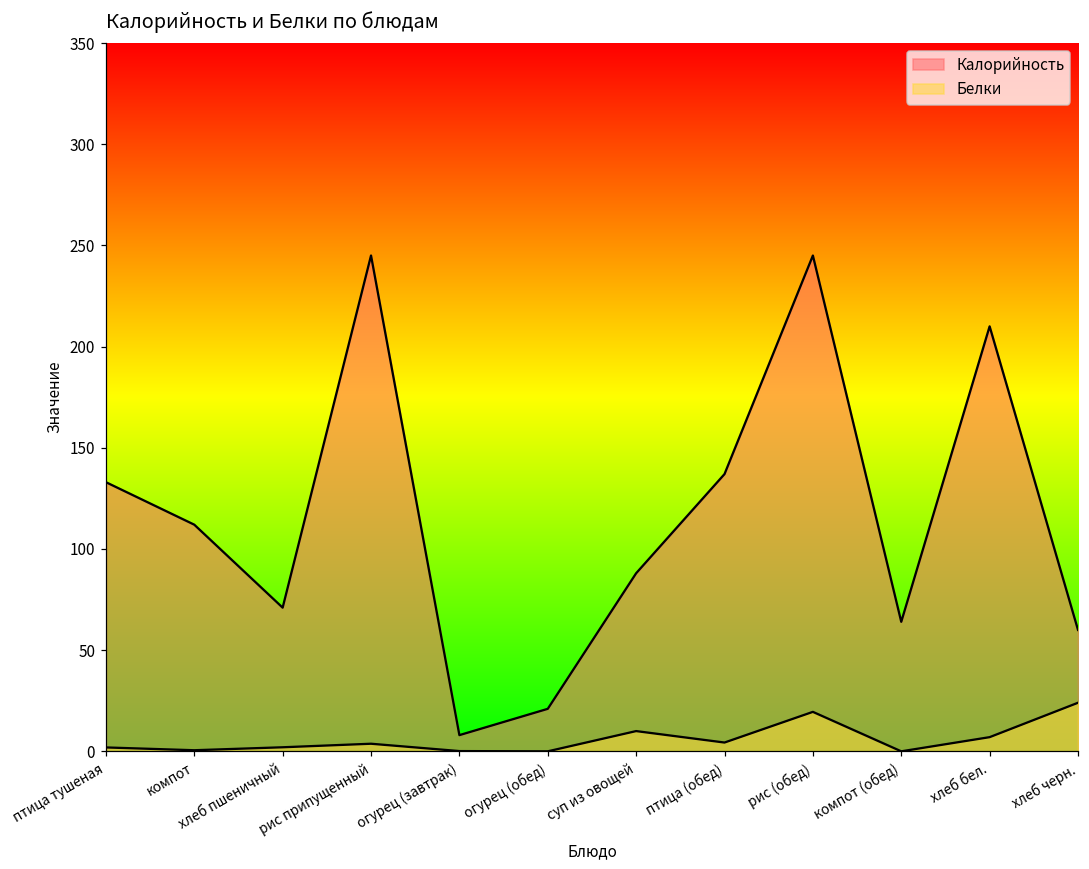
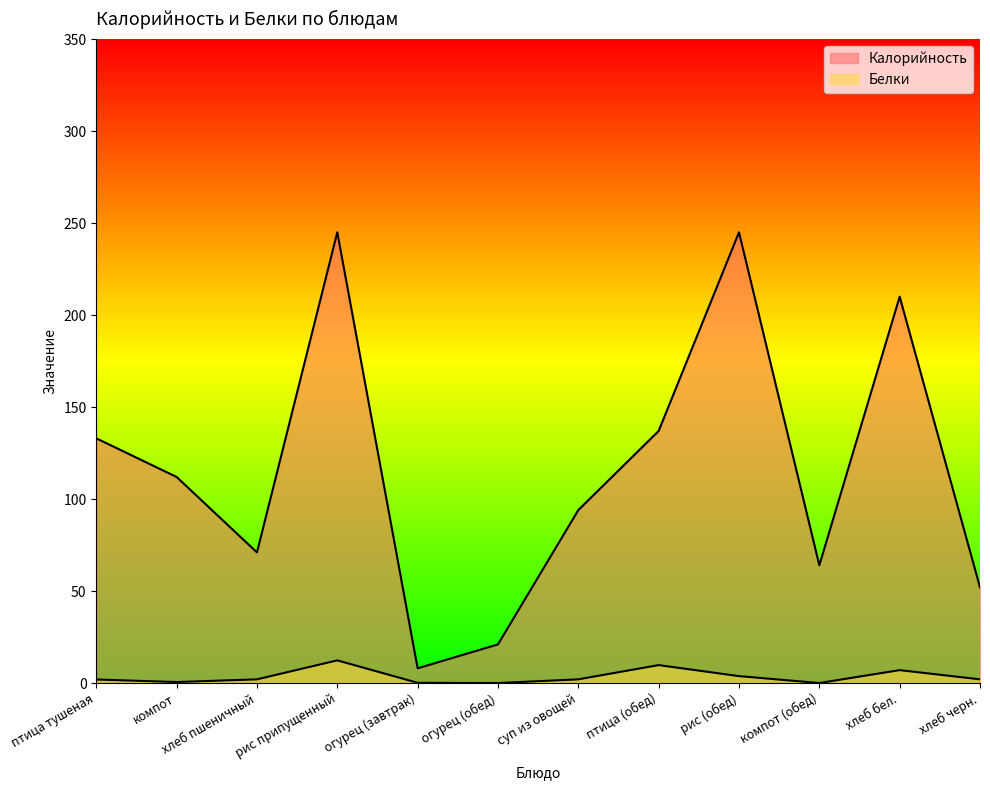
  {
    "Калорийность": {
      "птица тушеная": 133,
      "компот": 112,
      "хлеб пшеничный": 71,
      "рис припущенный": 245,
      "огурец (завтрак)": 8,
      "огурец (обед)": 21,
-     "суп из овощей": 88,
+     "суп из овощей": 94,
      "птица (обед)": 137,
      "рис (обед)": 245,
      "компот (обед)": 64,
      "хлеб бел.": 210,
-     "хлеб черн.": 60
+     "хлеб черн.": 52
    },
    "Белки": {
      "птица тушеная": 2,
      "компот": 1,
      "хлеб пшеничный": 2,
-     "рис припущенный": 4,
+     "рис припущенный": 12,
      "огурец (завтрак)": 0,
      "огурец (обед)": 0,
-     "суп из овощей": 10,
-     "птица (обед)": 4,
-     "рис (обед)": 20,
+     "суп из овощей": 2,
+     "птица (обед)": 10,
+     "рис (обед)": 4,
      "компот (обед)": 0,
      "хлеб бел.": 7,
-     "хлеб черн.": 24
+     "хлеб черн.": 2
    }
  }
